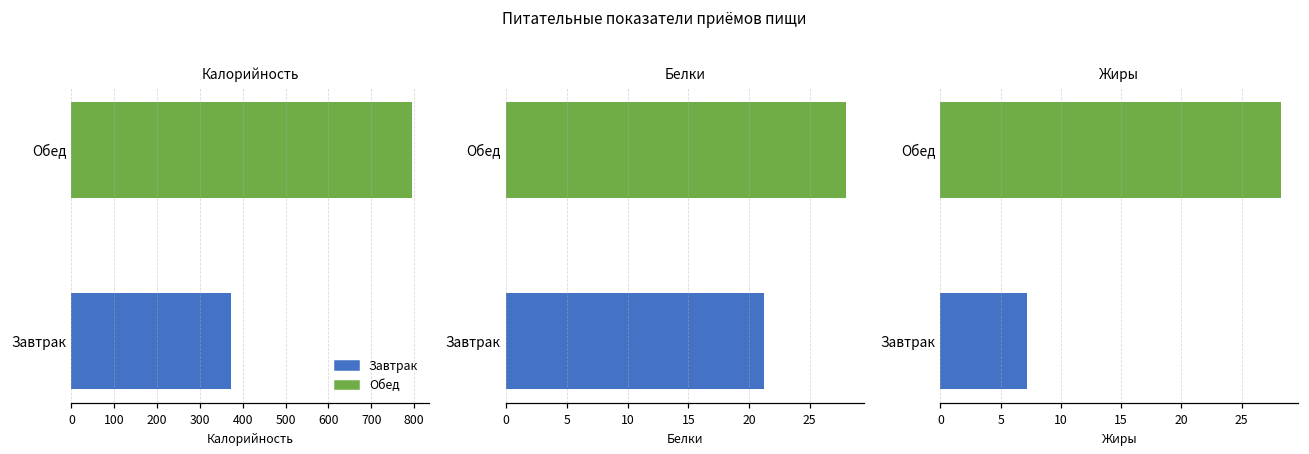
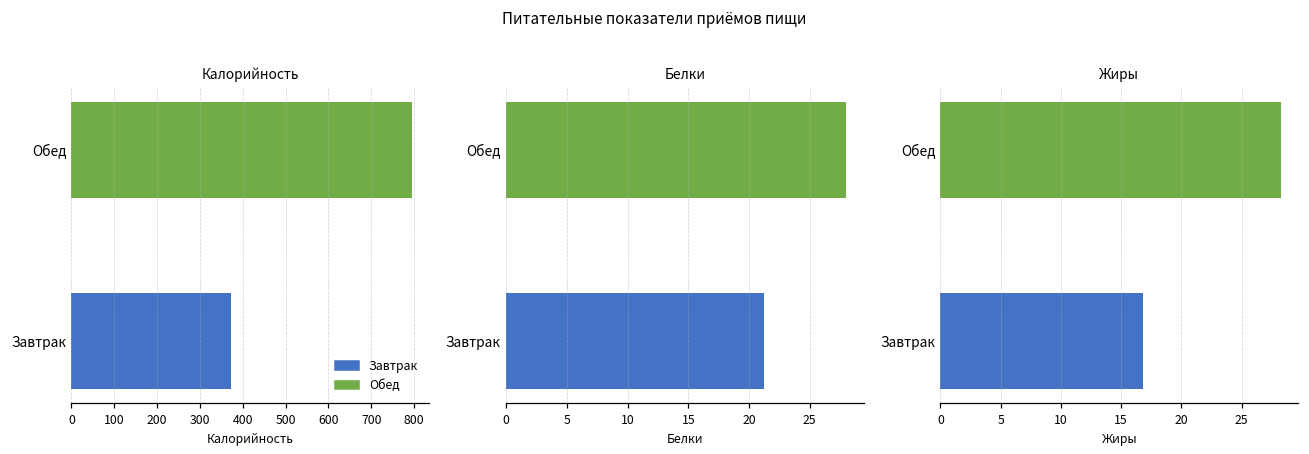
  {
    "Калорийность": {
      "Обед": 800,
      "Завтрак": 370
    },
    "Белки": {
      "Обед": 28.0,
      "Завтрак": 21.2
    },
    "Жиры": {
      "Обед": 28.3,
-     "Завтрак": 7.2
+     "Завтрак": 16.8
    }
  }
